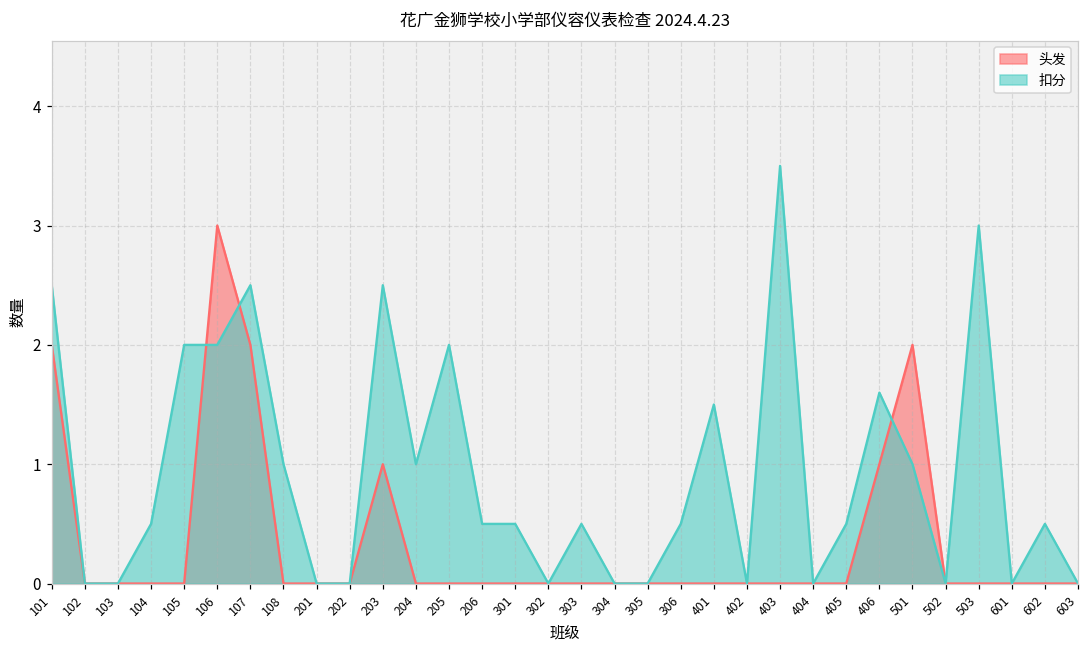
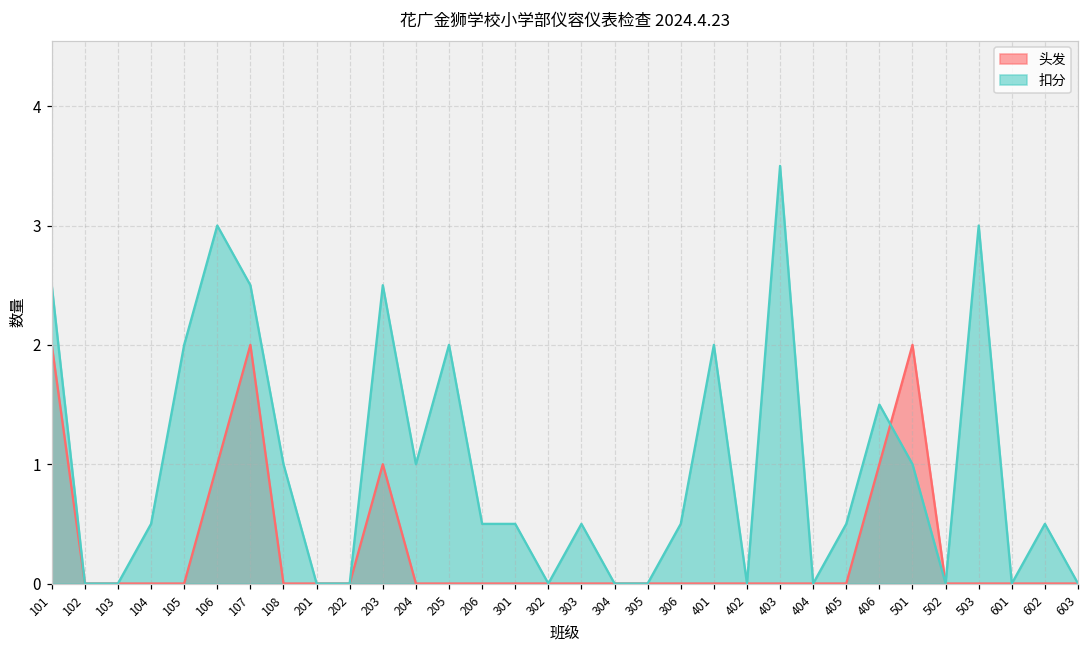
  {
    "头发": {
      "101": 2,
      "104": 0,
      "105": 0,
-     "106": 3,
+     "106": 1,
      "107": 2,
      "108": 0,
      "203": 1,
      "204": 0,
      "205": 0,
      "206": 0,
      "301": 0,
      "303": 0,
      "306": 0,
      "401": 0,
      "403": 0,
      "405": 0,
      "406": 1,
      "501": 2,
      "503": 0,
      "602": 0
    },
    "扣分": {
      "101": 2.5,
      "104": 0.5,
      "105": 2.0,
-     "106": 2,
+     "106": 3,
      "107": 2.5,
      "108": 1.0,
      "203": 2.5,
      "204": 1.0,
      "205": 2.0,
      "206": 0.5,
      "301": 0.5,
      "303": 0.5,
      "306": 0.5,
-     "401": 1.5,
+     "401": 2.0,
      "403": 3.5,
      "405": 0.5,
-     "406": 1.6,
+     "406": 1.5,
      "501": 1.0,
      "503": 3.0,
      "602": 0.5
    }
  }
